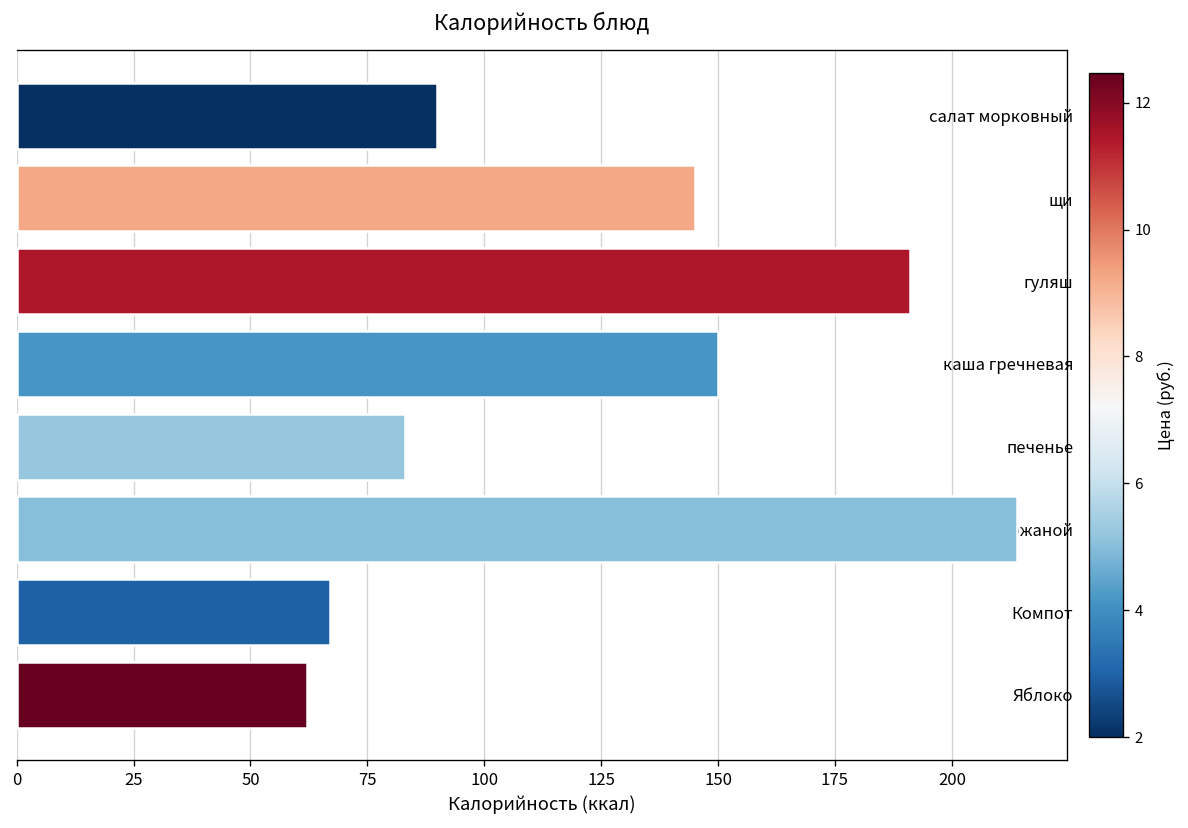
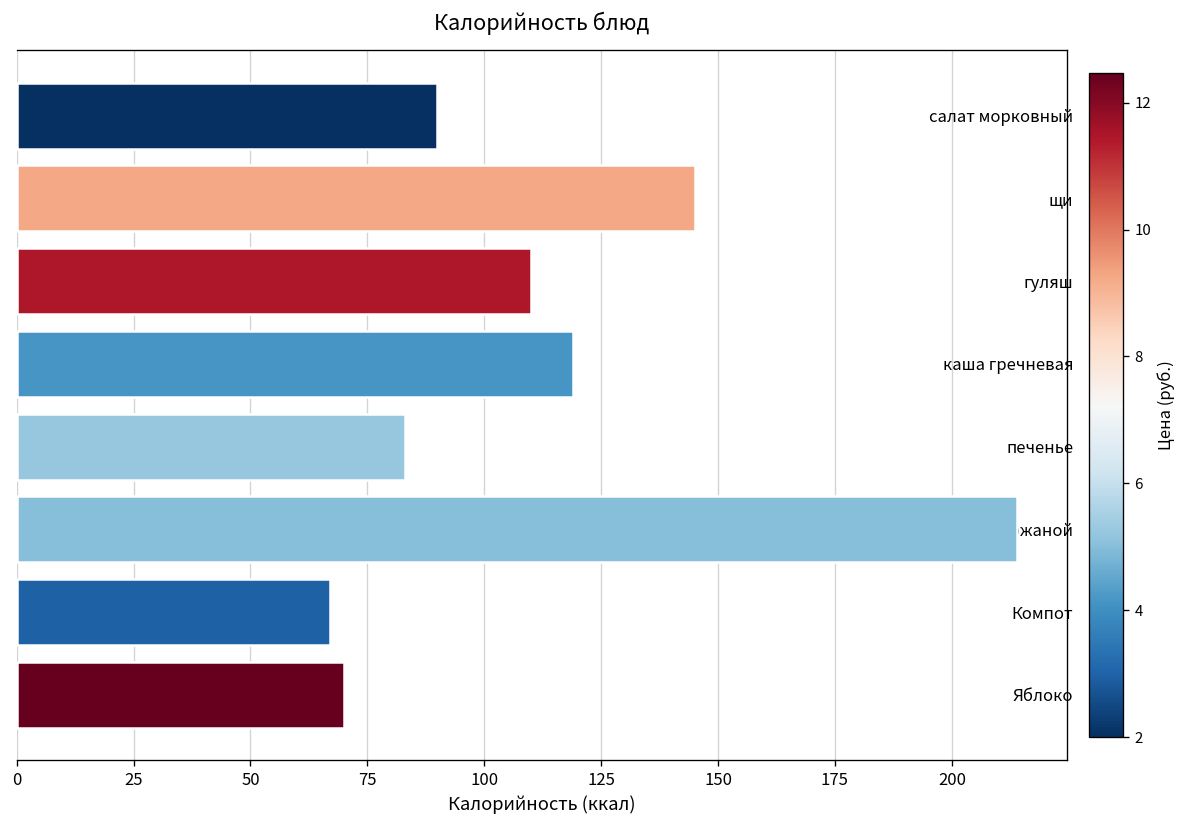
  {
    "салат морковный": 90,
    "щи": 145,
-   "гуляш": 191,
-   "каша гречневая": 150,
+   "гуляш": 110,
+   "каша гречневая": 119,
    "печенье": 83,
    "Хлеб ржаной": 214,
    "Компот": 67,
-   "Яблоко": 62
+   "Яблоко": 70
  }
